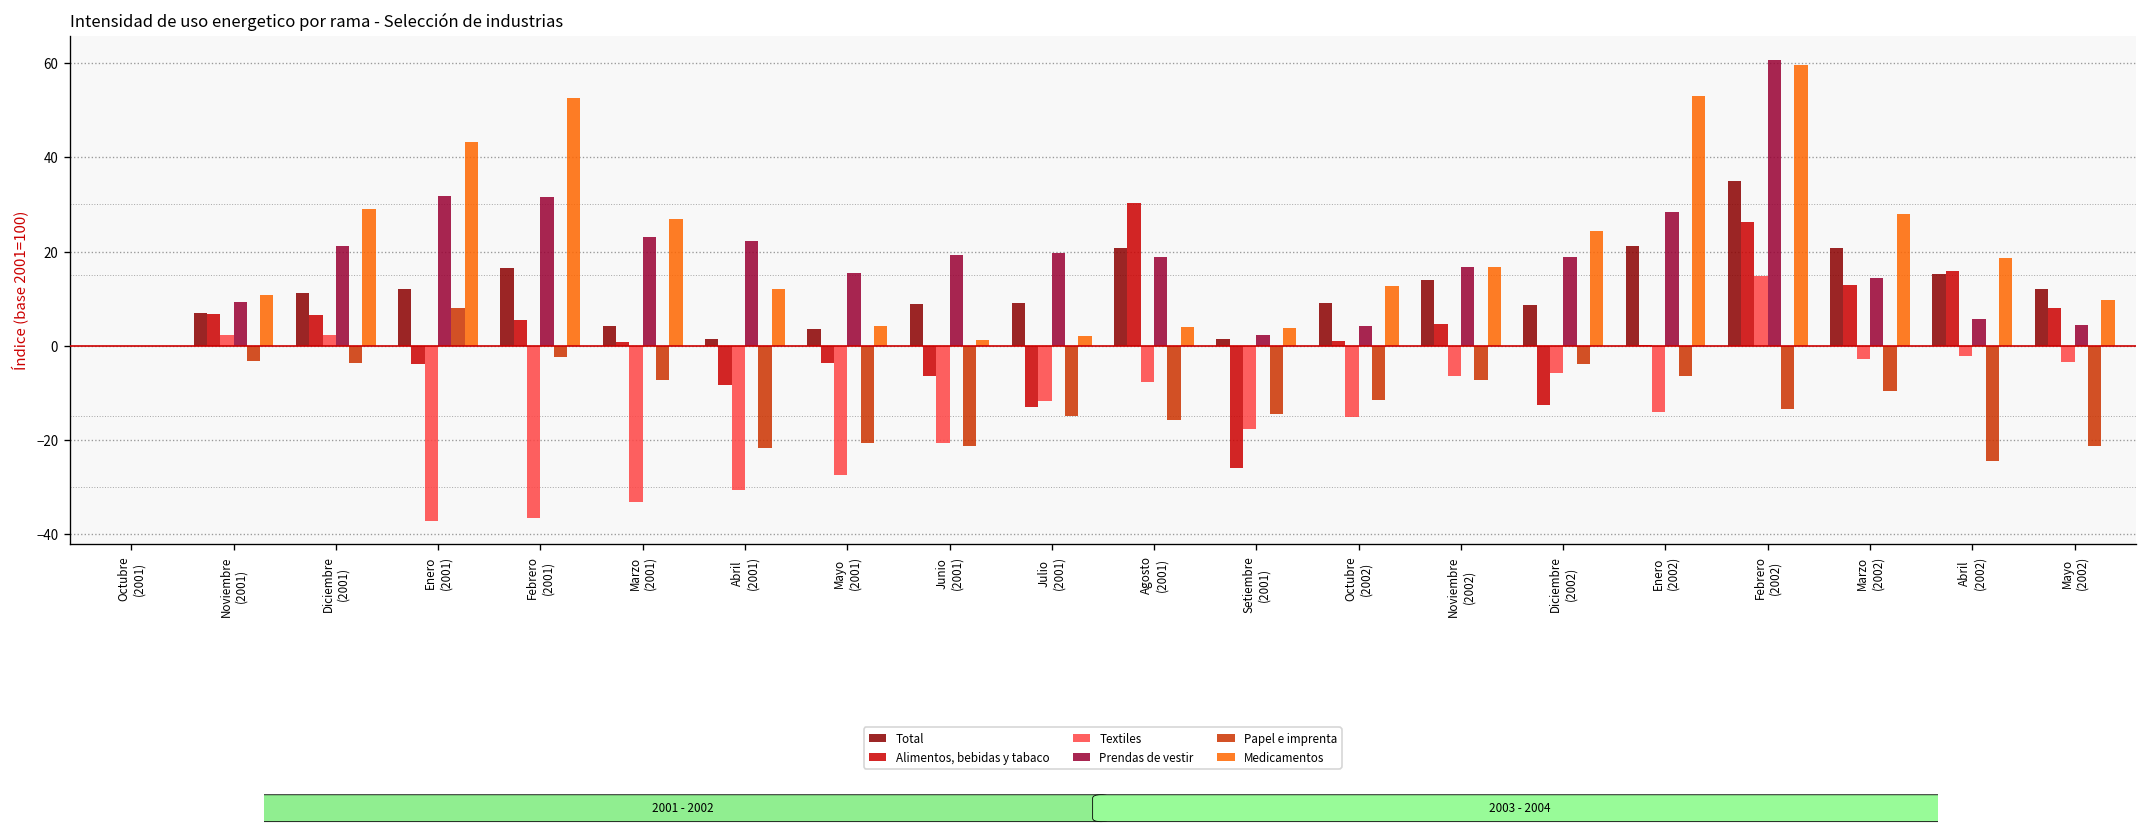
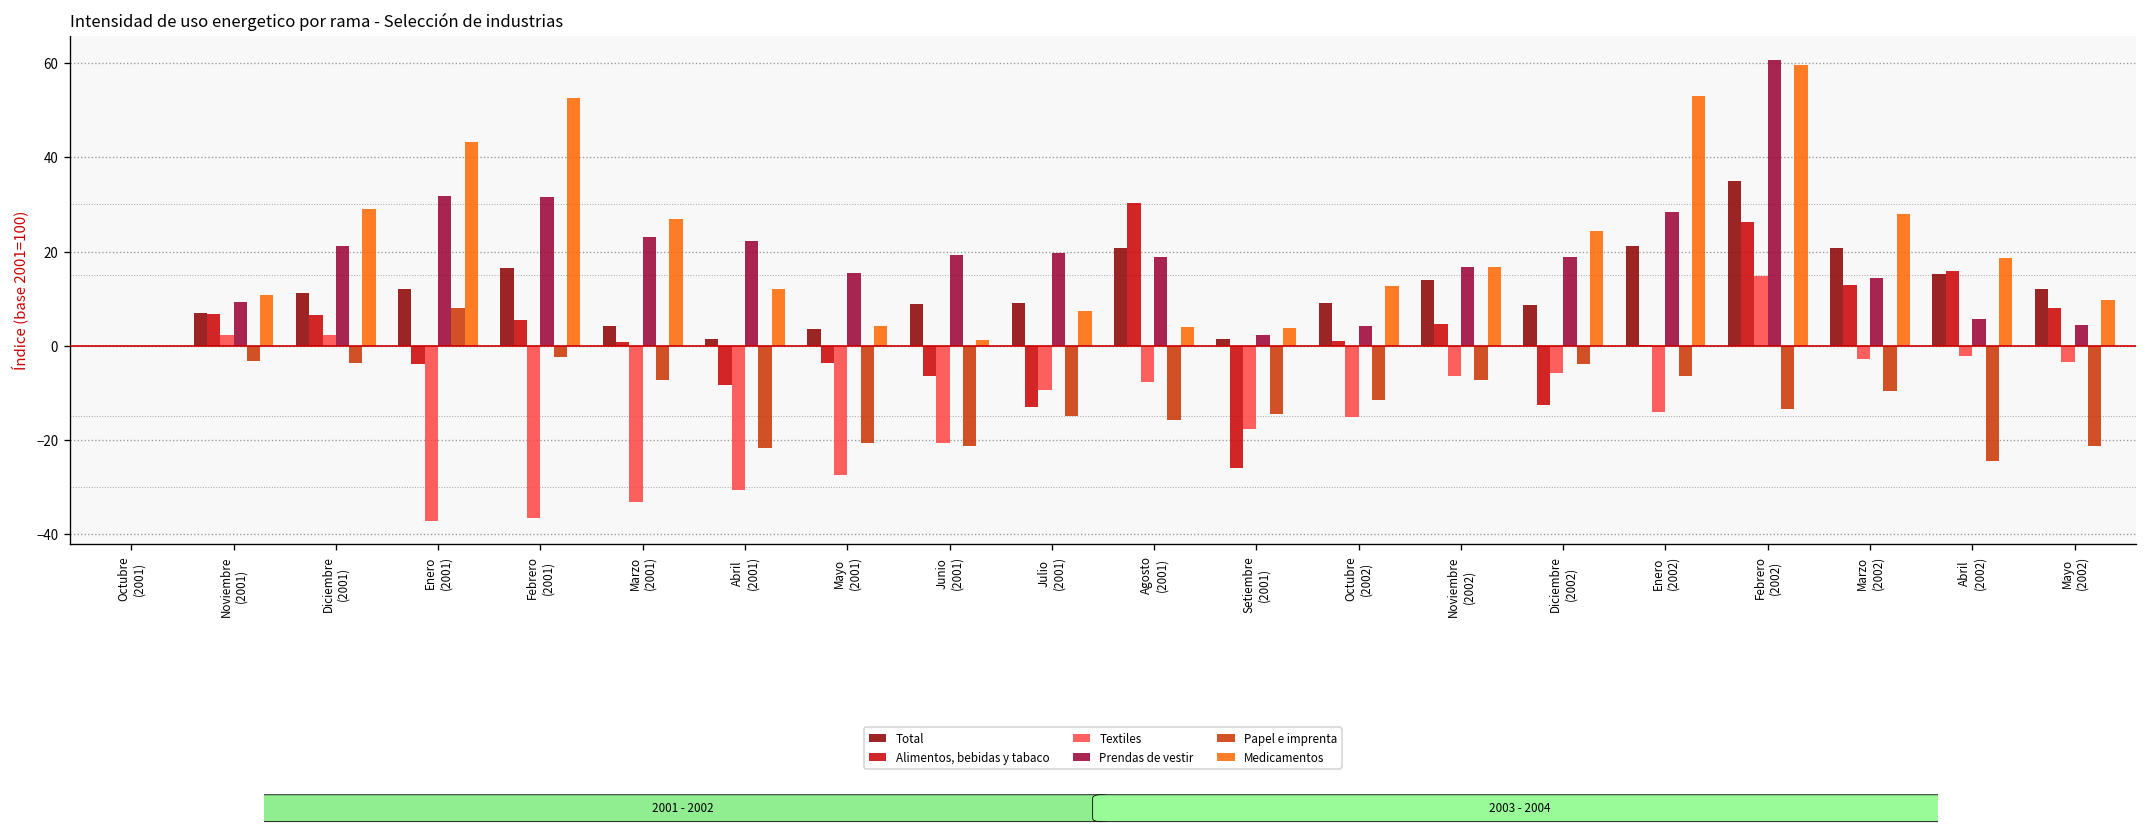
  {
    "Textiles": {
      "Octubre (2001)": 0,
      "Noviembre (2001)": 2,
      "Diciembre (2001)": 2,
      "Enero (2001)": -37,
      "Febrero (2001)": -37,
      "Marzo (2001)": -33,
      "Abril (2001)": -31,
      "Mayo (2001)": -27,
      "Junio (2001)": -21,
-     "Julio (2001)": -12,
+     "Julio (2001)": -9,
      "Agosto (2001)": -8,
      "Setiembre (2001)": -18,
      "Octubre (2002)": -15,
      "Noviembre (2002)": -6,
      "Diciembre (2002)": -6,
      "Enero (2002)": -14,
      "Febrero (2002)": 15,
      "Marzo (2002)": -3,
      "Abril (2002)": -2,
      "Mayo (2002)": -4
    },
    "Medicamentos": {
      "Octubre (2001)": 0,
      "Noviembre (2001)": 11,
      "Diciembre (2001)": 29,
      "Enero (2001)": 43,
      "Febrero (2001)": 53,
      "Marzo (2001)": 27,
      "Abril (2001)": 12,
      "Mayo (2001)": 4,
      "Junio (2001)": 1,
-     "Julio (2001)": 2,
+     "Julio (2001)": 7,
      "Agosto (2001)": 4,
      "Setiembre (2001)": 4,
      "Octubre (2002)": 13,
      "Noviembre (2002)": 17,
      "Diciembre (2002)": 24,
      "Enero (2002)": 53,
      "Febrero (2002)": 60,
      "Marzo (2002)": 28,
      "Abril (2002)": 19,
      "Mayo (2002)": 10
    }
  }
